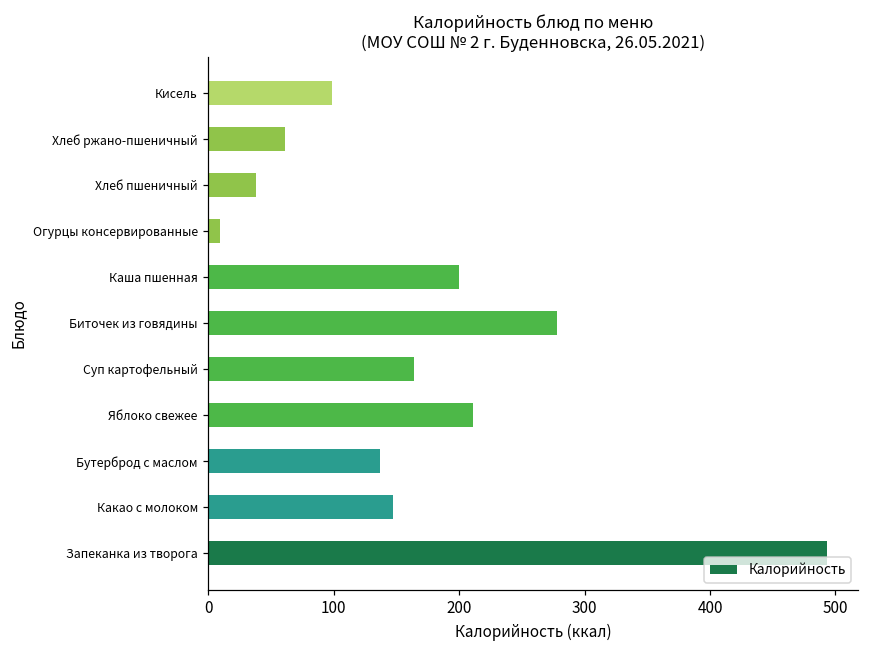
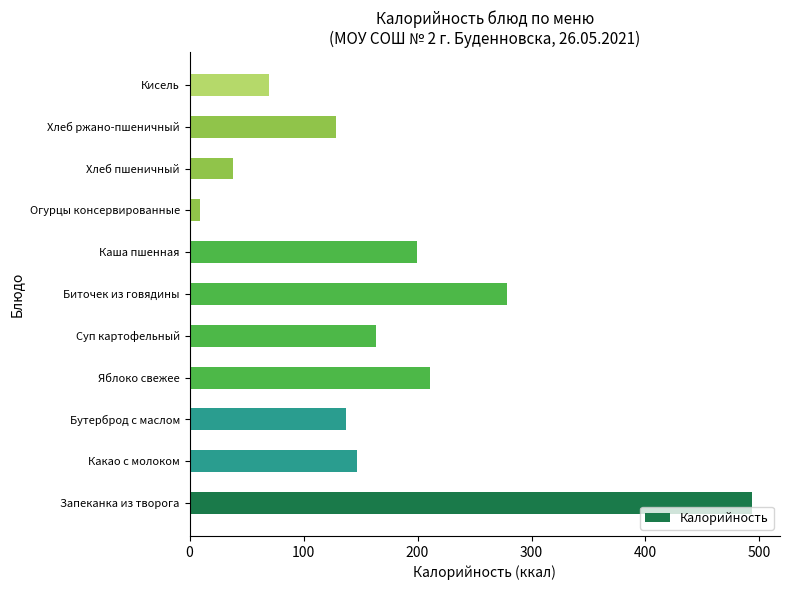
  {
-   "Кисель": 98,
-   "Хлеб ржано-пшеничный": 61,
+   "Кисель": 70,
+   "Хлеб ржано-пшеничный": 128,
    "Хлеб пшеничный": 38,
    "Огурцы консервированные": 9,
    "Каша пшенная": 200,
    "Биточек из говядины": 278,
    "Суп картофельный": 164,
    "Яблоко свежее": 211,
    "Бутерброд с маслом": 137,
    "Какао с молоком": 147,
    "Запеканка из творога": 493
  }
